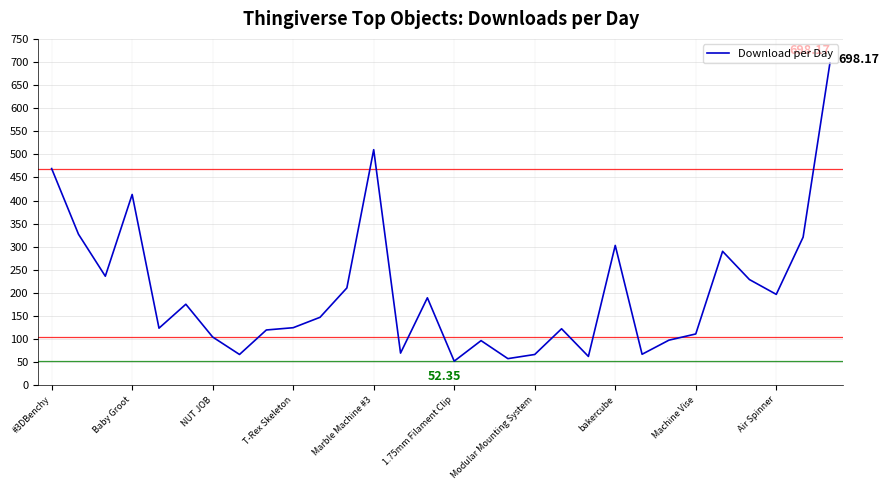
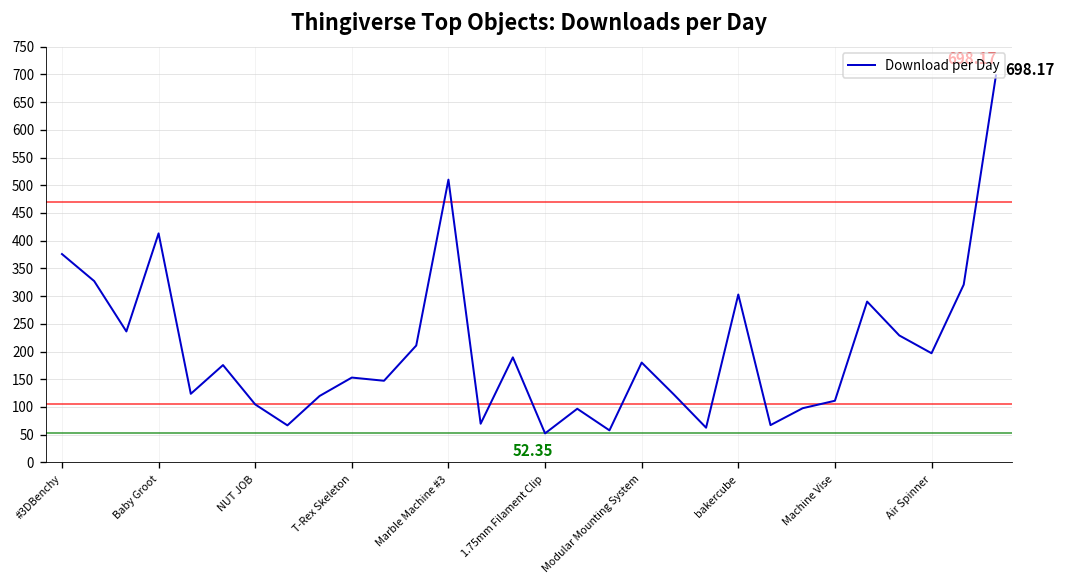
  {
-   "#3DBenchy": 470,
+   "#3DBenchy": 380,
    "Baby Groot": 410,
    "NUT JOB": 100,
-   "T-Rex Skeleton": 120,
+   "T-Rex Skeleton": 150,
    "Marble Machine #3": 510,
-   "Modular Mounting System": 70,
+   "Modular Mounting System": 180,
    "bakercube": 300,
    "Machine Vise": 110,
    "Air Spinner": 200
  }
